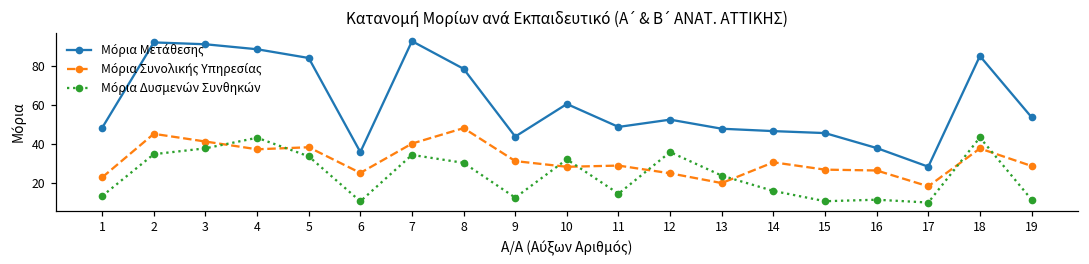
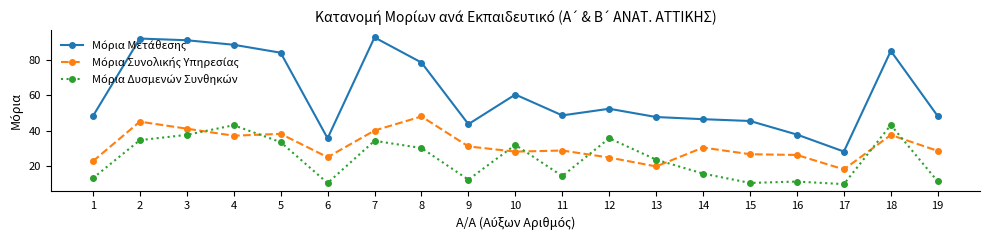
  {
    "Μόρια Μετάθεσης": {
      "1": 48,
      "2": 92,
      "3": 91,
      "4": 88,
      "5": 84,
      "6": 36,
      "7": 93,
      "8": 78,
      "9": 44,
      "10": 60,
      "11": 49,
      "12": 52,
      "13": 48,
      "14": 47,
      "15": 46,
      "16": 38,
      "17": 28,
      "18": 85,
-     "19": 54
+     "19": 48
    },
    "Μόρια Συνολικής Υπηρεσίας": {
      "1": 23,
      "2": 45,
      "3": 41,
      "4": 37,
      "5": 38,
      "6": 25,
      "7": 40,
      "8": 48,
      "9": 31,
      "10": 28,
      "11": 29,
      "12": 25,
      "13": 20,
      "14": 31,
      "15": 27,
      "16": 26,
      "17": 18,
      "18": 38,
      "19": 29
    },
    "Μόρια Δυσμενών Συνθηκών": {
      "1": 13,
      "2": 35,
      "3": 38,
      "4": 43,
      "5": 34,
      "6": 11,
      "7": 34,
      "8": 30,
      "9": 13,
      "10": 32,
      "11": 15,
      "12": 36,
      "13": 24,
      "14": 16,
      "15": 11,
      "16": 11,
      "17": 10,
      "18": 43,
      "19": 12
    }
  }
